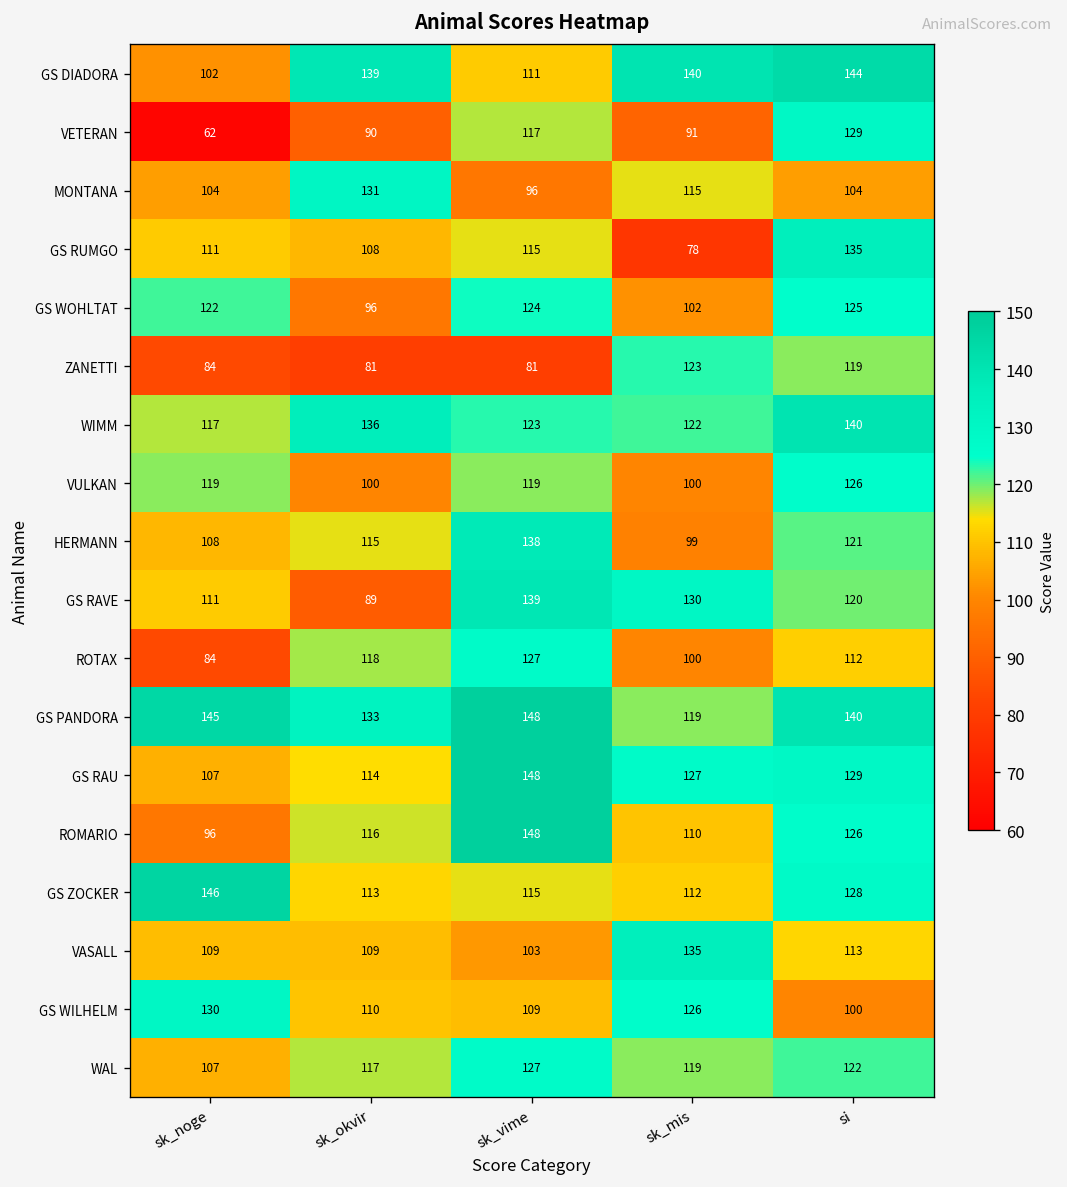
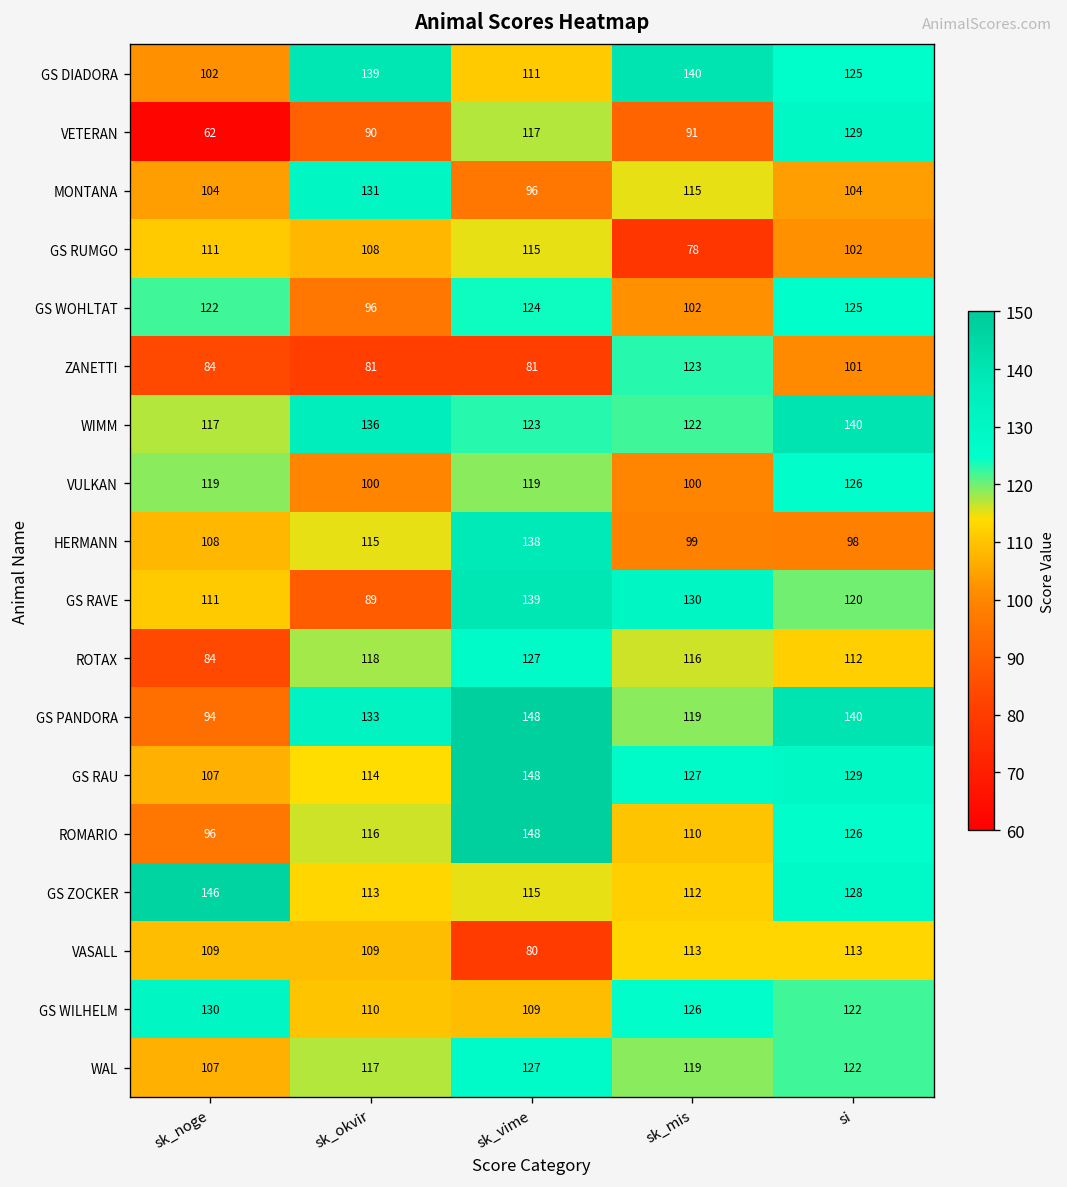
  {
    "GS DIADORA": {
      "sk_noge": 102,
      "sk_okvir": 139,
      "sk_vime": 111,
      "sk_mis": 140,
-     "si": 144
+     "si": 125
    },
    "VETERAN": {
      "sk_noge": 62,
      "sk_okvir": 90,
      "sk_vime": 117,
      "sk_mis": 91,
      "si": 129
    },
    "MONTANA": {
      "sk_noge": 104,
      "sk_okvir": 131,
      "sk_vime": 96,
      "sk_mis": 115,
      "si": 104
    },
    "GS RUMGO": {
      "sk_noge": 111,
      "sk_okvir": 108,
      "sk_vime": 115,
      "sk_mis": 78,
-     "si": 135
+     "si": 102
    },
    "GS WOHLTAT": {
      "sk_noge": 122,
      "sk_okvir": 96,
      "sk_vime": 124,
      "sk_mis": 102,
      "si": 125
    },
    "ZANETTI": {
      "sk_noge": 84,
      "sk_okvir": 81,
      "sk_vime": 81,
      "sk_mis": 123,
-     "si": 119
+     "si": 101
    },
    "WIMM": {
      "sk_noge": 117,
      "sk_okvir": 136,
      "sk_vime": 123,
      "sk_mis": 122,
      "si": 140
    },
    "VULKAN": {
      "sk_noge": 119,
      "sk_okvir": 100,
      "sk_vime": 119,
      "sk_mis": 100,
      "si": 126
    },
    "HERMANN": {
      "sk_noge": 108,
      "sk_okvir": 115,
      "sk_vime": 138,
      "sk_mis": 99,
-     "si": 121
+     "si": 98
    },
    "GS RAVE": {
      "sk_noge": 111,
      "sk_okvir": 89,
      "sk_vime": 139,
      "sk_mis": 130,
      "si": 120
    },
    "ROTAX": {
      "sk_noge": 84,
      "sk_okvir": 118,
      "sk_vime": 127,
-     "sk_mis": 100,
+     "sk_mis": 116,
      "si": 112
    },
    "GS PANDORA": {
-     "sk_noge": 145,
+     "sk_noge": 94,
      "sk_okvir": 133,
      "sk_vime": 148,
      "sk_mis": 119,
      "si": 140
    },
    "GS RAU": {
      "sk_noge": 107,
      "sk_okvir": 114,
      "sk_vime": 148,
      "sk_mis": 127,
      "si": 129
    },
    "ROMARIO": {
      "sk_noge": 96,
      "sk_okvir": 116,
      "sk_vime": 148,
      "sk_mis": 110,
      "si": 126
    },
    "GS ZOCKER": {
      "sk_noge": 146,
      "sk_okvir": 113,
      "sk_vime": 115,
      "sk_mis": 112,
      "si": 128
    },
    "VASALL": {
      "sk_noge": 109,
      "sk_okvir": 109,
-     "sk_vime": 103,
-     "sk_mis": 135,
+     "sk_vime": 80,
+     "sk_mis": 113,
      "si": 113
    },
    "GS WILHELM": {
      "sk_noge": 130,
      "sk_okvir": 110,
      "sk_vime": 109,
      "sk_mis": 126,
-     "si": 100
+     "si": 122
    },
    "WAL": {
      "sk_noge": 107,
      "sk_okvir": 117,
      "sk_vime": 127,
      "sk_mis": 119,
      "si": 122
    }
  }
